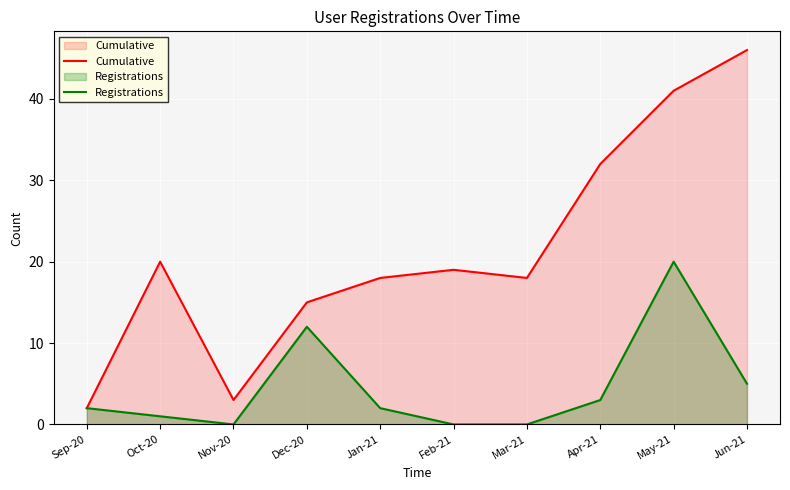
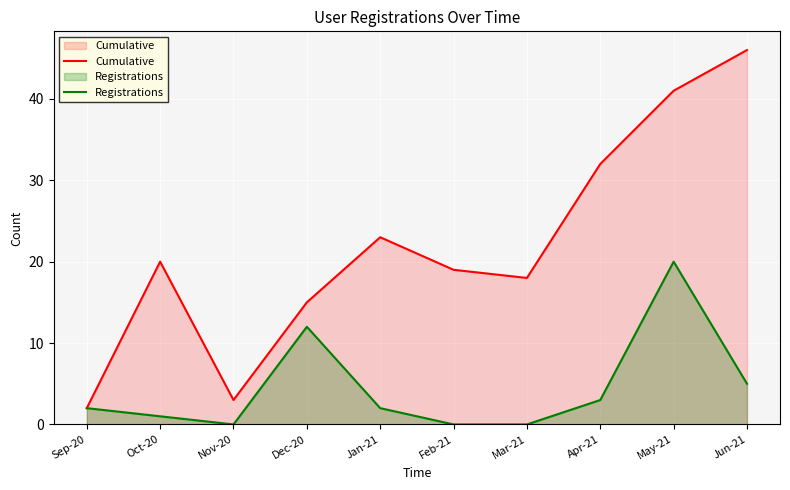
  {
    "Cumulative": {
      "Oct-20": 20,
      "Nov-20": 3,
      "Dec-20": 15,
-     "Jan-21": 18,
+     "Jan-21": 23,
      "Feb-21": 19,
      "Mar-21": 18,
      "Apr-21": 32,
      "May-21": 41,
      "Jun-21": 46
    },
    "Registrations": {
      "Oct-20": 1,
      "Nov-20": 0,
      "Dec-20": 12,
      "Jan-21": 2,
      "Feb-21": 0,
      "Mar-21": 0,
      "Apr-21": 3,
      "May-21": 20,
      "Jun-21": 5
    }
  }
